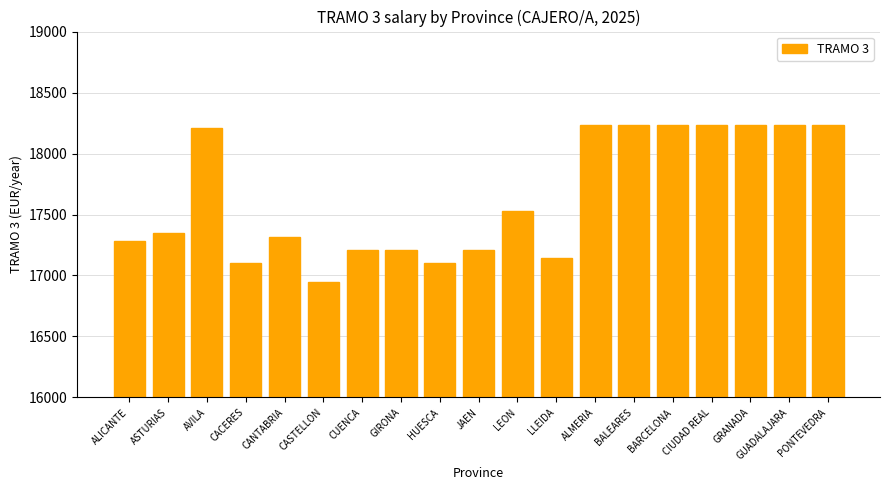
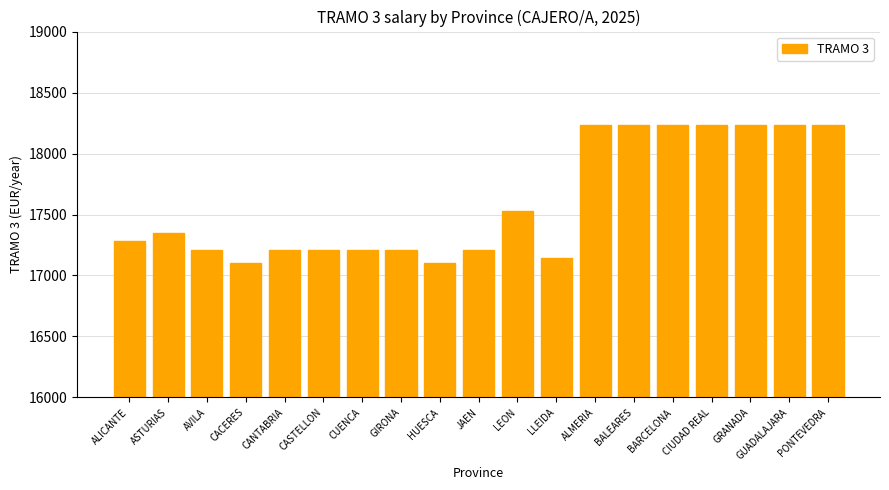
  {
    "ALICANTE": 17280,
    "ASTURIAS": 17350,
-   "AVILA": 18210,
+   "AVILA": 17210,
    "CACERES": 17100,
-   "CANTABRIA": 17320,
-   "CASTELLON": 16950,
+   "CANTABRIA": 17210,
+   "CASTELLON": 17210,
    "CUENCA": 17210,
    "GIRONA": 17210,
    "HUESCA": 17100,
    "JAEN": 17210,
    "LEON": 17530,
    "LLEIDA": 17140,
    "ALMERIA": 18230,
    "BALEARES": 18230,
    "BARCELONA": 18230,
    "CIUDAD REAL": 18230,
    "GRANADA": 18230,
    "GUADALAJARA": 18230,
    "PONTEVEDRA": 18230
  }
